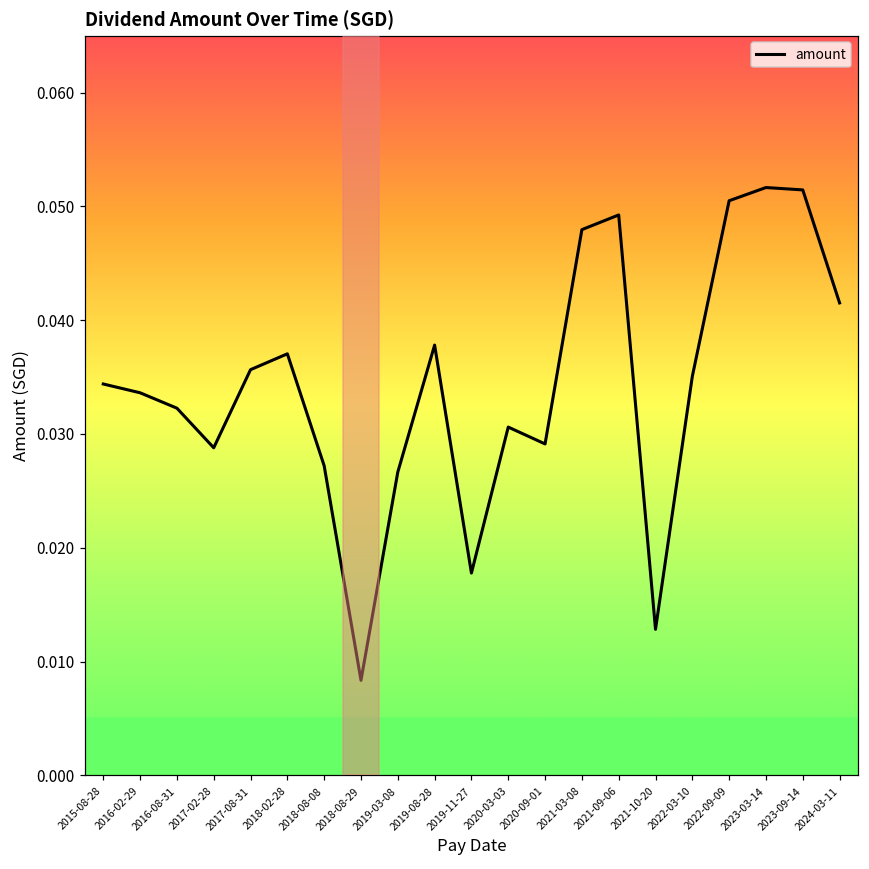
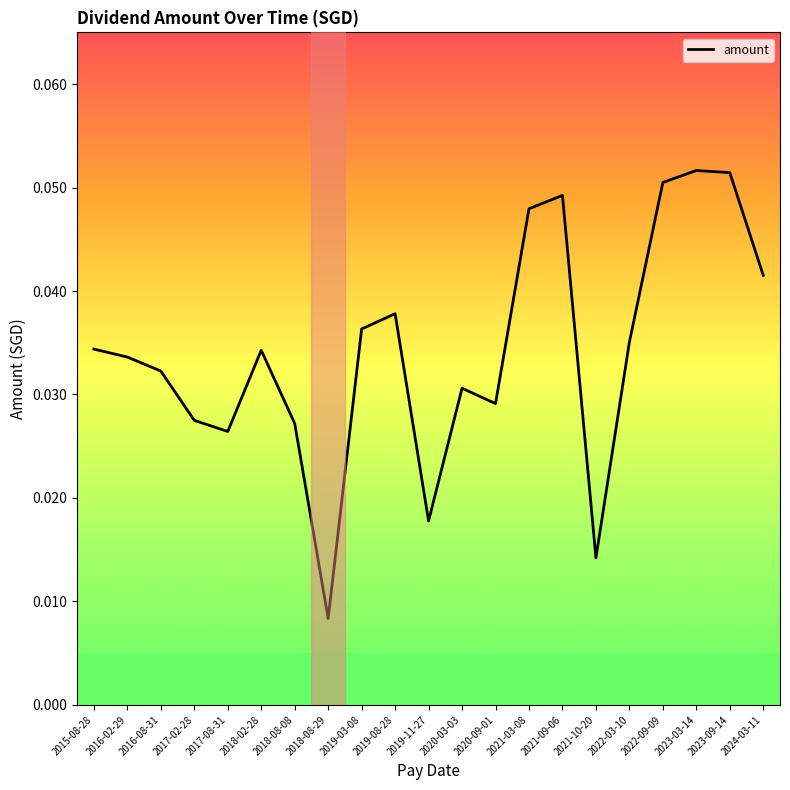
  {
    "2015-08-28": 0.0344,
    "2016-02-29": 0.0336,
    "2016-08-31": 0.0323,
-   "2017-02-28": 0.0288,
-   "2017-08-31": 0.0356,
-   "2018-02-28": 0.0370,
+   "2017-02-28": 0.0275,
+   "2017-08-31": 0.0264,
+   "2018-02-28": 0.0343,
    "2018-08-08": 0.0272,
-   "2019-03-08": 0.0266,
+   "2019-03-08": 0.0363,
    "2019-08-28": 0.0378,
    "2019-11-27": 0.0178,
    "2020-03-03": 0.0306,
    "2020-09-01": 0.0291,
    "2021-03-08": 0.0480,
    "2021-09-06": 0.0492,
-   "2021-10-20": 0.0128,
+   "2021-10-20": 0.0142,
    "2022-03-10": 0.0351,
    "2022-09-09": 0.0505,
    "2023-03-14": 0.0517,
    "2023-09-14": 0.0514,
    "2024-03-11": 0.0415
  }
